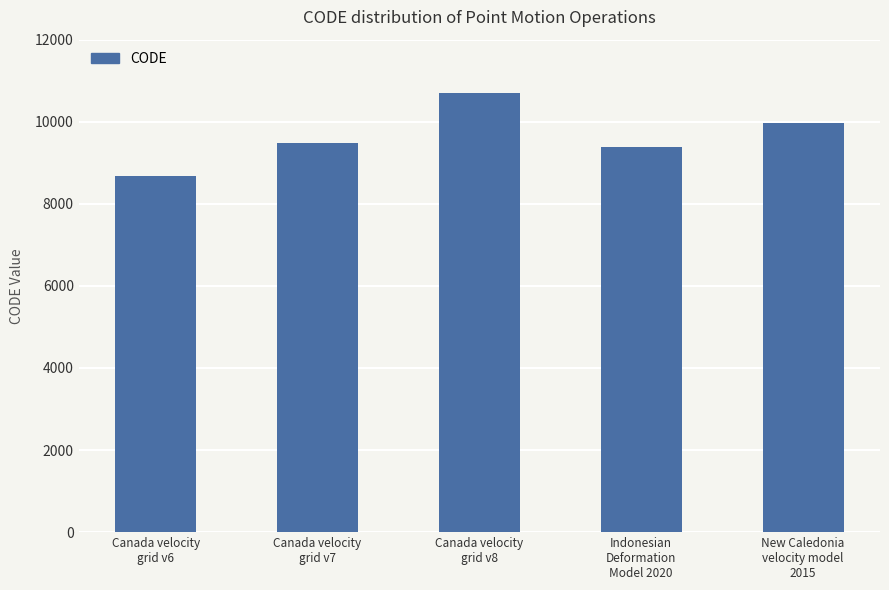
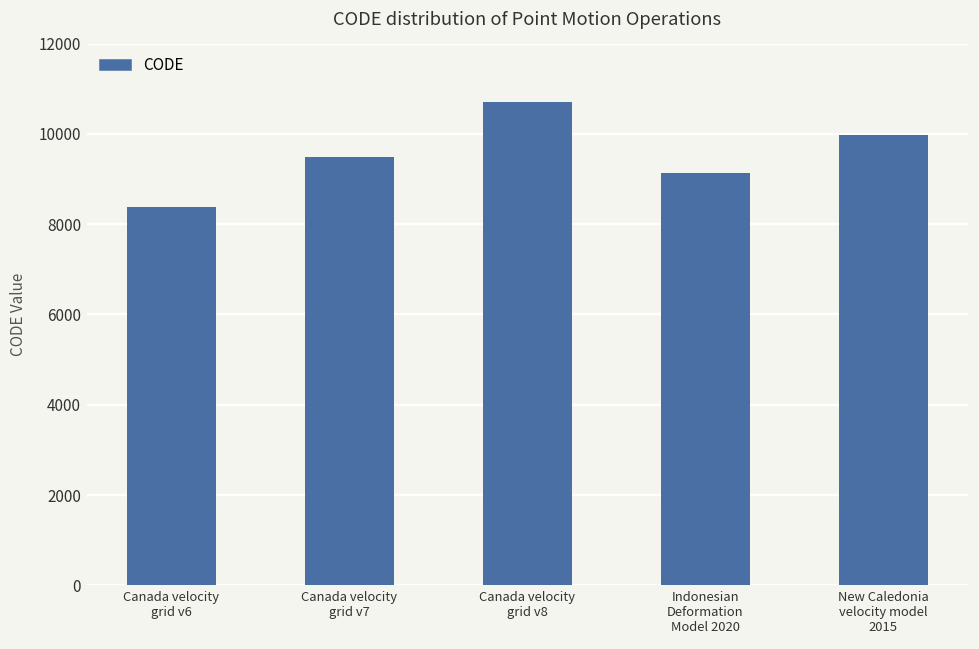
  {
-   "Canada velocity grid v6": 8700,
+   "Canada velocity grid v6": 8400,
    "Canada velocity grid v7": 9500,
    "Canada velocity grid v8": 10700,
-   "Indonesian Deformation Model 2020": 9400,
+   "Indonesian Deformation Model 2020": 9100,
    "New Caledonia velocity model 2015": 10000
  }
